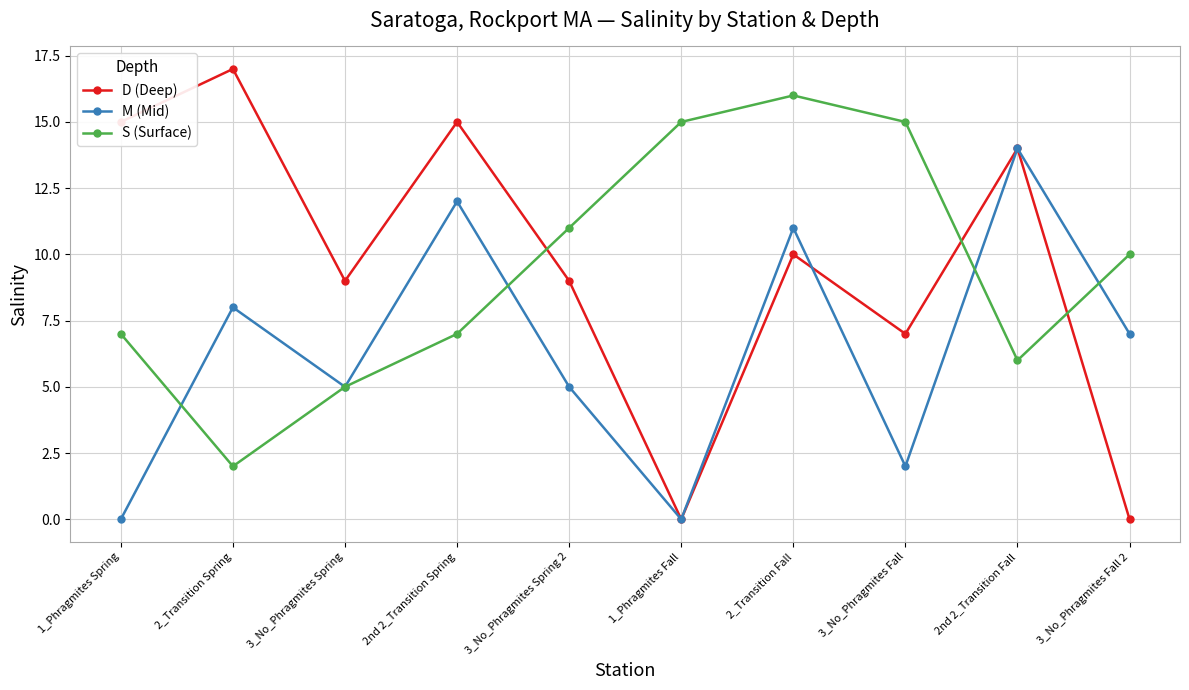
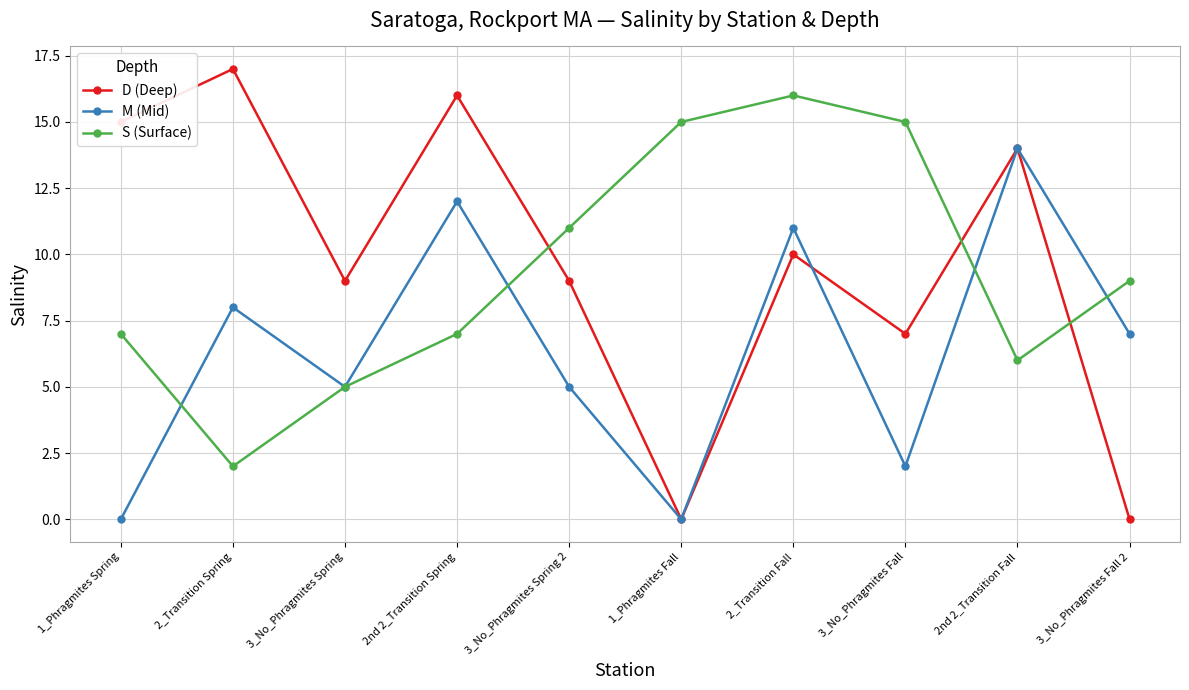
  {
    "D (Deep)": {
      "2_Transition Spring": 17,
      "3_No_Phragmites Spring": 9,
-     "2nd 2_Transition Spring": 15,
+     "2nd 2_Transition Spring": 16,
      "3_No_Phragmites Spring 2": 9,
      "2_Transition Fall": 10,
      "3_No_Phragmites Fall": 7,
      "3_No_Phragmites Fall 2": 0
    },
    "M (Mid)": {
      "1_Phragmites Spring": 0,
      "2_Transition Spring": 8,
      "2nd 2_Transition Spring": 12,
      "3_No_Phragmites Spring 2": 5,
      "2_Transition Fall": 11,
      "3_No_Phragmites Fall": 2,
      "3_No_Phragmites Fall 2": 7
    },
    "S (Surface)": {
      "1_Phragmites Spring": 7,
      "2_Transition Spring": 2,
      "2nd 2_Transition Spring": 7,
      "3_No_Phragmites Spring 2": 11,
      "1_Phragmites Fall": 15,
      "2_Transition Fall": 16,
      "3_No_Phragmites Fall": 15,
      "2nd 2_Transition Fall": 6,
-     "3_No_Phragmites Fall 2": 10
+     "3_No_Phragmites Fall 2": 9
    }
  }
